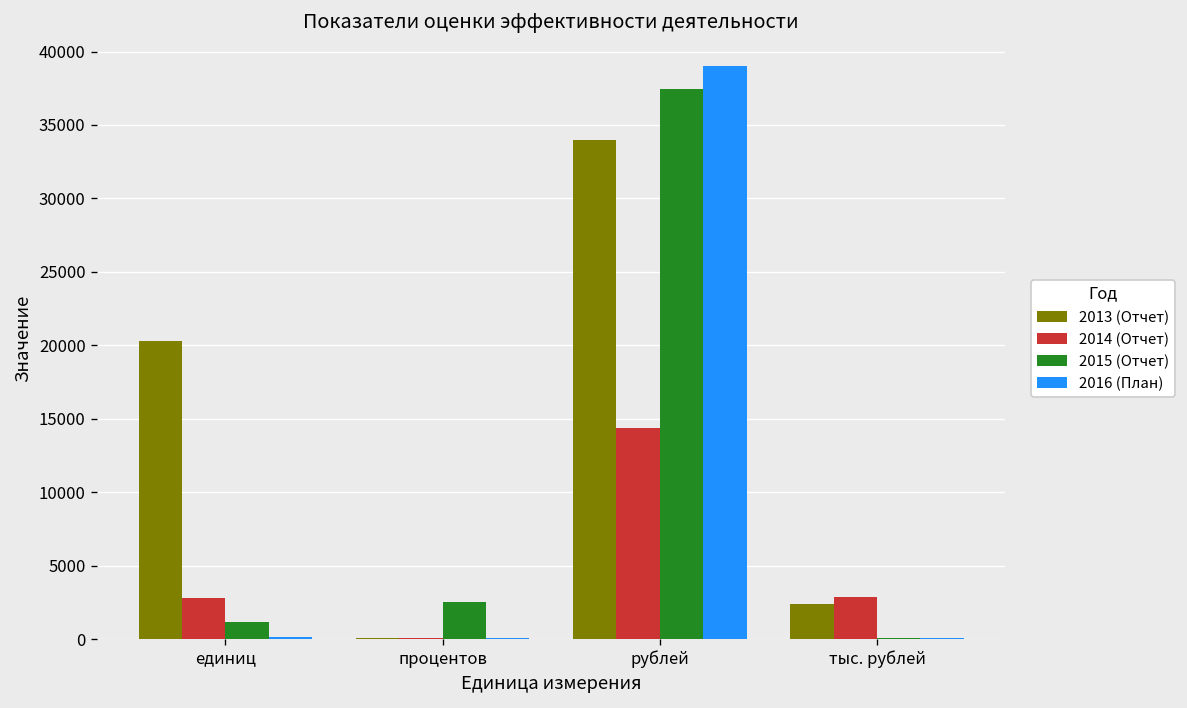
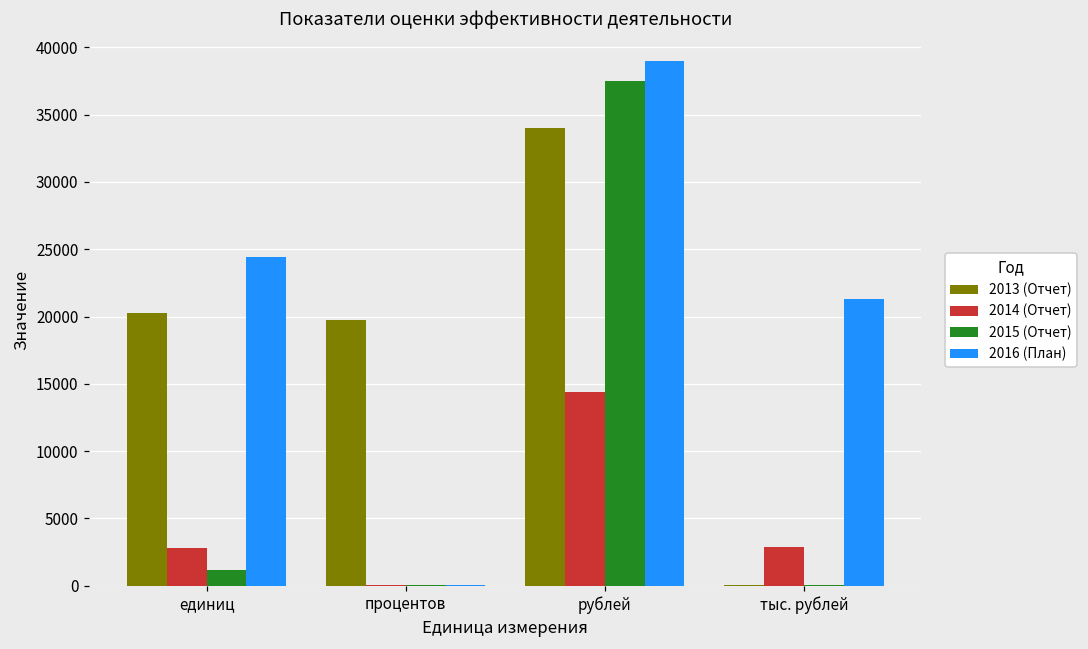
  {
    "2013 (Отчет)": {
      "единиц": 20300,
-     "процентов": 0,
+     "процентов": 19800,
      "рублей": 34000,
-     "тыс. рублей": 2400
+     "тыс. рублей": 100
    },
    "2014 (Отчет)": {
      "единиц": 2800,
      "рублей": 14400,
      "тыс. рублей": 2900
    },
    "2015 (Отчет)": {
      "единиц": 1200,
-     "процентов": 2500,
+     "процентов": 0,
      "рублей": 37500
    },
    "2016 (План)": {
-     "единиц": 200,
+     "единиц": 24400,
      "рублей": 39000,
-     "тыс. рублей": 100
+     "тыс. рублей": 21300
    }
  }
